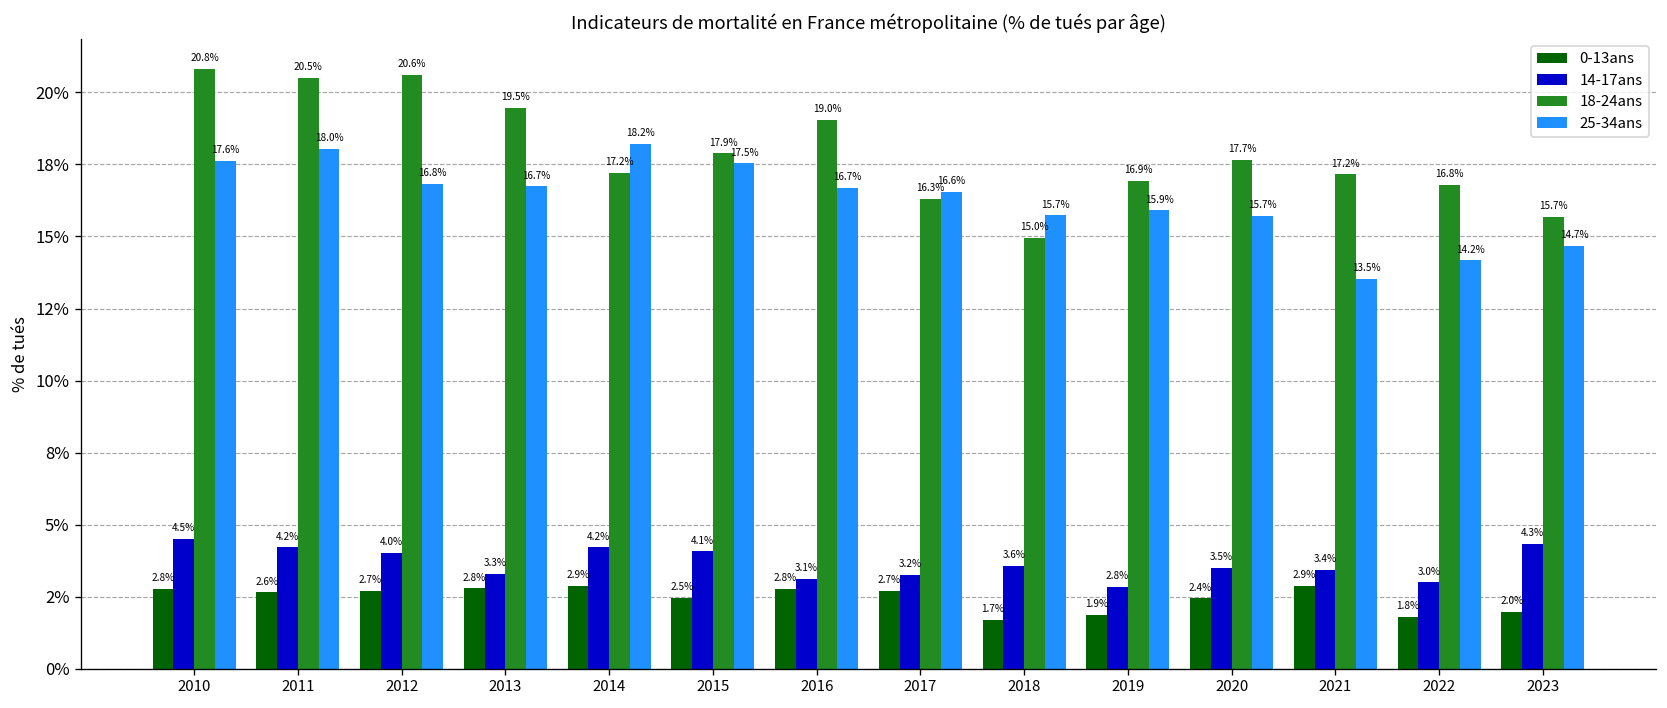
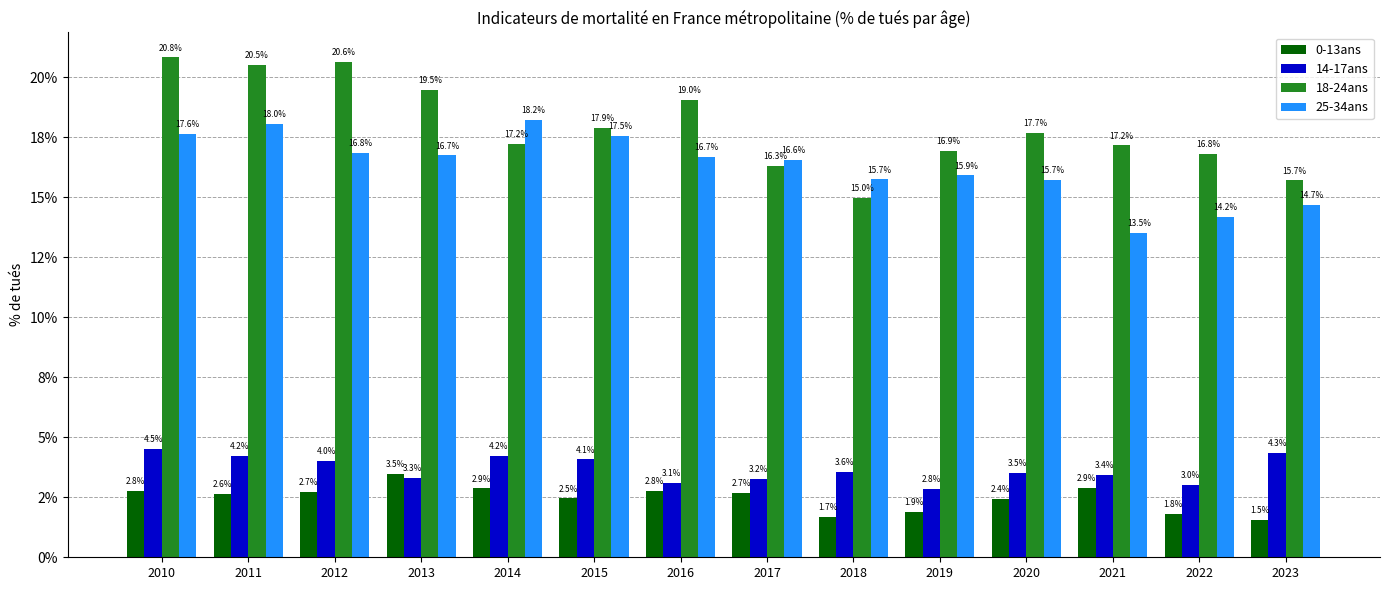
  {
    "0-13ans": {
      "2010": "2.8%",
      "2011": "2.6%",
      "2012": "2.7%",
-     "2013": "2.8%",
+     "2013": "3.5%",
      "2014": "2.9%",
      "2015": "2.5%",
      "2016": "2.8%",
      "2017": "2.7%",
      "2018": "1.7%",
      "2019": "1.9%",
      "2020": "2.4%",
      "2021": "2.9%",
      "2022": "1.8%",
-     "2023": "2.0%"
+     "2023": "1.5%"
    },
    "14-17ans": {
      "2010": "4.5%",
      "2011": "4.2%",
      "2012": "4.0%",
      "2013": "3.3%",
      "2014": "4.2%",
      "2015": "4.1%",
      "2016": "3.1%",
      "2017": "3.2%",
      "2018": "3.6%",
      "2019": "2.8%",
      "2020": "3.5%",
      "2021": "3.4%",
      "2022": "3.0%",
      "2023": "4.3%"
    },
    "18-24ans": {
      "2010": "20.8%",
      "2011": "20.5%",
      "2012": "20.6%",
      "2013": "19.5%",
      "2014": "17.2%",
      "2015": "17.9%",
      "2016": "19.0%",
      "2017": "16.3%",
      "2018": "15.0%",
      "2019": "16.9%",
      "2020": "17.7%",
      "2021": "17.2%",
      "2022": "16.8%",
      "2023": "15.7%"
    },
    "25-34ans": {
      "2010": "17.6%",
      "2011": "18.0%",
      "2012": "16.8%",
      "2013": "16.7%",
      "2014": "18.2%",
      "2015": "17.5%",
      "2016": "16.7%",
      "2017": "16.6%",
      "2018": "15.7%",
      "2019": "15.9%",
      "2020": "15.7%",
      "2021": "13.5%",
      "2022": "14.2%",
      "2023": "14.7%"
    }
  }
